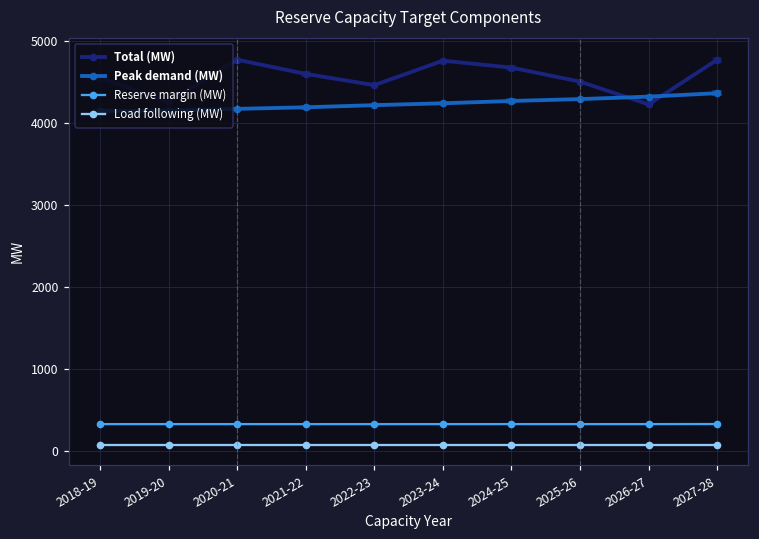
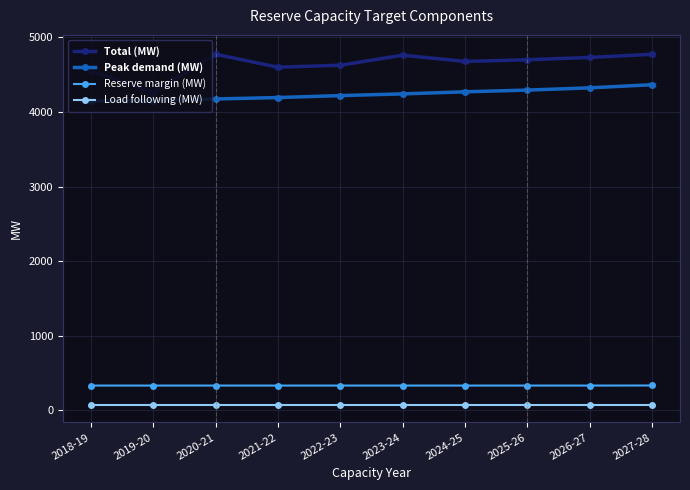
  {
    "Total (MW)": {
      "2020-21": 4800,
-     "2022-23": 4500,
+     "2022-23": 4600,
      "2023-24": 4800,
-     "2025-26": 4500,
-     "2026-27": 4200
+     "2025-26": 4700,
+     "2026-27": 4700
    },
    "Reserve margin (MW)": {
      "2018-19": 300,
      "2019-20": 300,
      "2020-21": 300,
      "2021-22": 300,
      "2022-23": 300,
      "2023-24": 300,
      "2024-25": 300,
      "2025-26": 300,
      "2026-27": 300,
      "2027-28": 300
    },
    "Load following (MW)": {
      "2018-19": 100,
      "2019-20": 100,
      "2020-21": 100,
      "2021-22": 100,
      "2022-23": 100,
      "2023-24": 100,
      "2024-25": 100,
      "2025-26": 100,
      "2026-27": 100,
      "2027-28": 100
    }
  }
